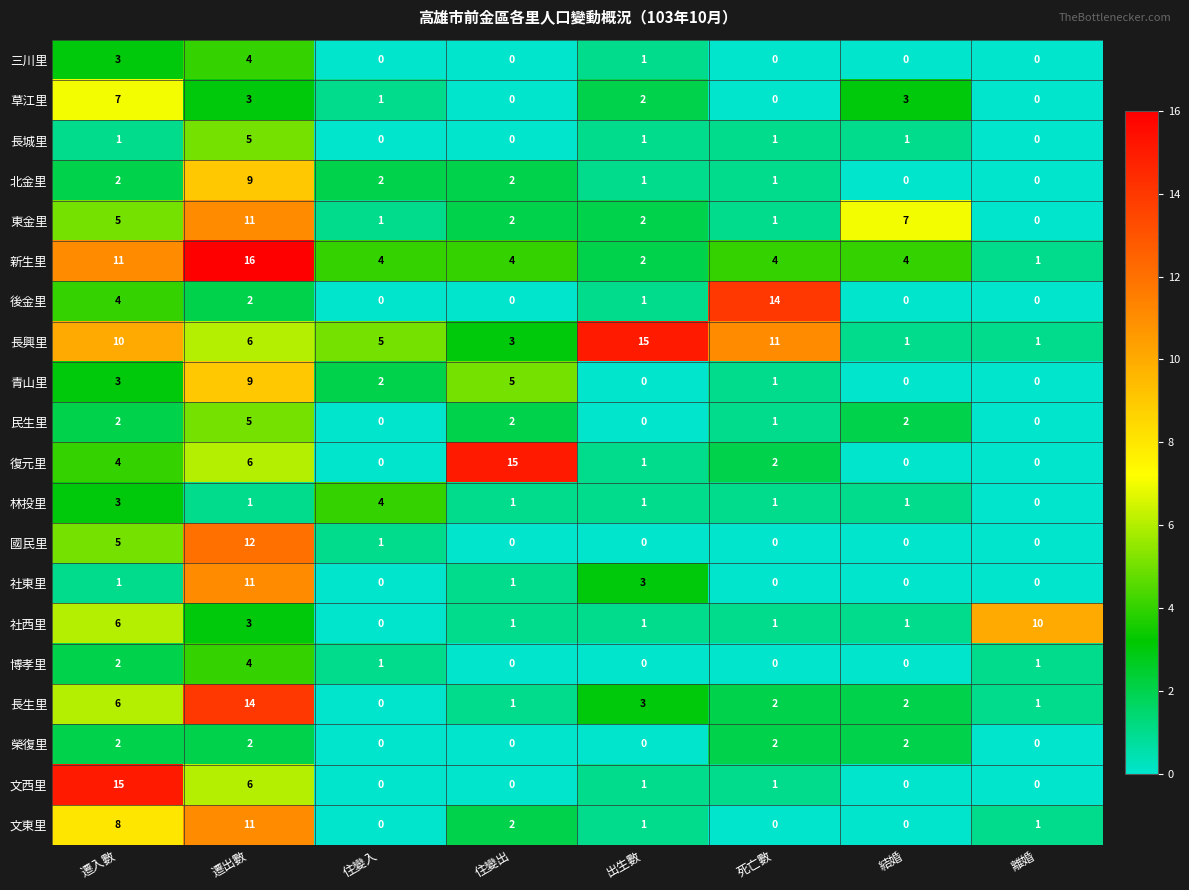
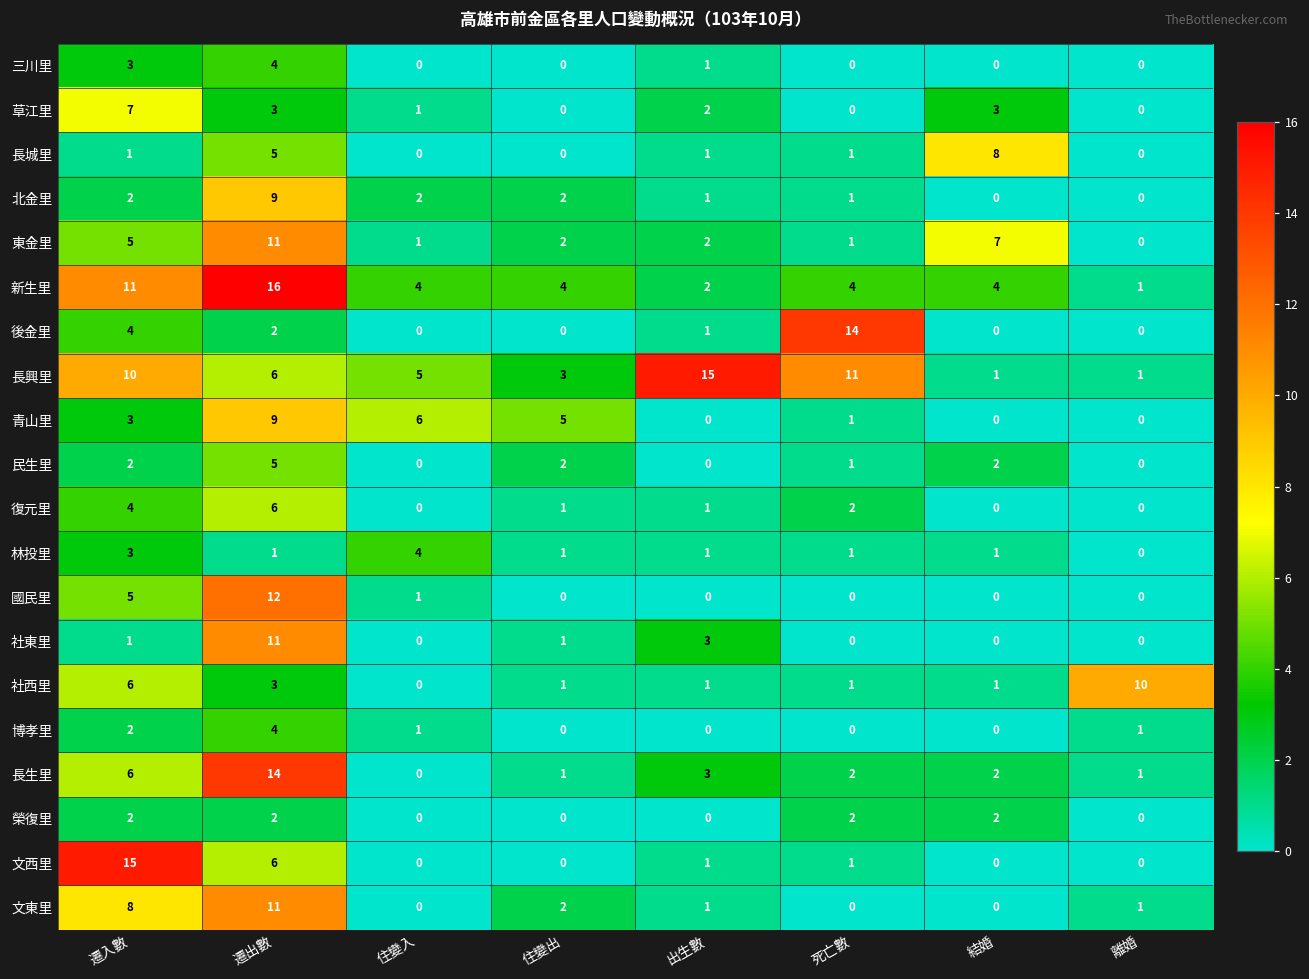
  {
    "三川里": {
      "遷入數": 3,
      "遷出數": 4,
      "住變入": 0,
      "住變出": 0,
      "出生數": 1,
      "死亡數": 0,
      "結婚": 0,
      "離婚": 0
    },
    "草江里": {
      "遷入數": 7,
      "遷出數": 3,
      "住變入": 1,
      "住變出": 0,
      "出生數": 2,
      "死亡數": 0,
      "結婚": 3,
      "離婚": 0
    },
    "長城里": {
      "遷入數": 1,
      "遷出數": 5,
      "住變入": 0,
      "住變出": 0,
      "出生數": 1,
      "死亡數": 1,
-     "結婚": 1,
+     "結婚": 8,
      "離婚": 0
    },
    "北金里": {
      "遷入數": 2,
      "遷出數": 9,
      "住變入": 2,
      "住變出": 2,
      "出生數": 1,
      "死亡數": 1,
      "結婚": 0,
      "離婚": 0
    },
    "東金里": {
      "遷入數": 5,
      "遷出數": 11,
      "住變入": 1,
      "住變出": 2,
      "出生數": 2,
      "死亡數": 1,
      "結婚": 7,
      "離婚": 0
    },
    "新生里": {
      "遷入數": 11,
      "遷出數": 16,
      "住變入": 4,
      "住變出": 4,
      "出生數": 2,
      "死亡數": 4,
      "結婚": 4,
      "離婚": 1
    },
    "後金里": {
      "遷入數": 4,
      "遷出數": 2,
      "住變入": 0,
      "住變出": 0,
      "出生數": 1,
      "死亡數": 14,
      "結婚": 0,
      "離婚": 0
    },
    "長興里": {
      "遷入數": 10,
      "遷出數": 6,
      "住變入": 5,
      "住變出": 3,
      "出生數": 15,
      "死亡數": 11,
      "結婚": 1,
      "離婚": 1
    },
    "青山里": {
      "遷入數": 3,
      "遷出數": 9,
-     "住變入": 2,
+     "住變入": 6,
      "住變出": 5,
      "出生數": 0,
      "死亡數": 1,
      "結婚": 0,
      "離婚": 0
    },
    "民生里": {
      "遷入數": 2,
      "遷出數": 5,
      "住變入": 0,
      "住變出": 2,
      "出生數": 0,
      "死亡數": 1,
      "結婚": 2,
      "離婚": 0
    },
    "復元里": {
      "遷入數": 4,
      "遷出數": 6,
      "住變入": 0,
-     "住變出": 15,
+     "住變出": 1,
      "出生數": 1,
      "死亡數": 2,
      "結婚": 0,
      "離婚": 0
    },
    "林投里": {
      "遷入數": 3,
      "遷出數": 1,
      "住變入": 4,
      "住變出": 1,
      "出生數": 1,
      "死亡數": 1,
      "結婚": 1,
      "離婚": 0
    },
    "國民里": {
      "遷入數": 5,
      "遷出數": 12,
      "住變入": 1,
      "住變出": 0,
      "出生數": 0,
      "死亡數": 0,
      "結婚": 0,
      "離婚": 0
    },
    "社東里": {
      "遷入數": 1,
      "遷出數": 11,
      "住變入": 0,
      "住變出": 1,
      "出生數": 3,
      "死亡數": 0,
      "結婚": 0,
      "離婚": 0
    },
    "社西里": {
      "遷入數": 6,
      "遷出數": 3,
      "住變入": 0,
      "住變出": 1,
      "出生數": 1,
      "死亡數": 1,
      "結婚": 1,
      "離婚": 10
    },
    "博孝里": {
      "遷入數": 2,
      "遷出數": 4,
      "住變入": 1,
      "住變出": 0,
      "出生數": 0,
      "死亡數": 0,
      "結婚": 0,
      "離婚": 1
    },
    "長生里": {
      "遷入數": 6,
      "遷出數": 14,
      "住變入": 0,
      "住變出": 1,
      "出生數": 3,
      "死亡數": 2,
      "結婚": 2,
      "離婚": 1
    },
    "榮復里": {
      "遷入數": 2,
      "遷出數": 2,
      "住變入": 0,
      "住變出": 0,
      "出生數": 0,
      "死亡數": 2,
      "結婚": 2,
      "離婚": 0
    },
    "文西里": {
      "遷入數": 15,
      "遷出數": 6,
      "住變入": 0,
      "住變出": 0,
      "出生數": 1,
      "死亡數": 1,
      "結婚": 0,
      "離婚": 0
    },
    "文東里": {
      "遷入數": 8,
      "遷出數": 11,
      "住變入": 0,
      "住變出": 2,
      "出生數": 1,
      "死亡數": 0,
      "結婚": 0,
      "離婚": 1
    }
  }
